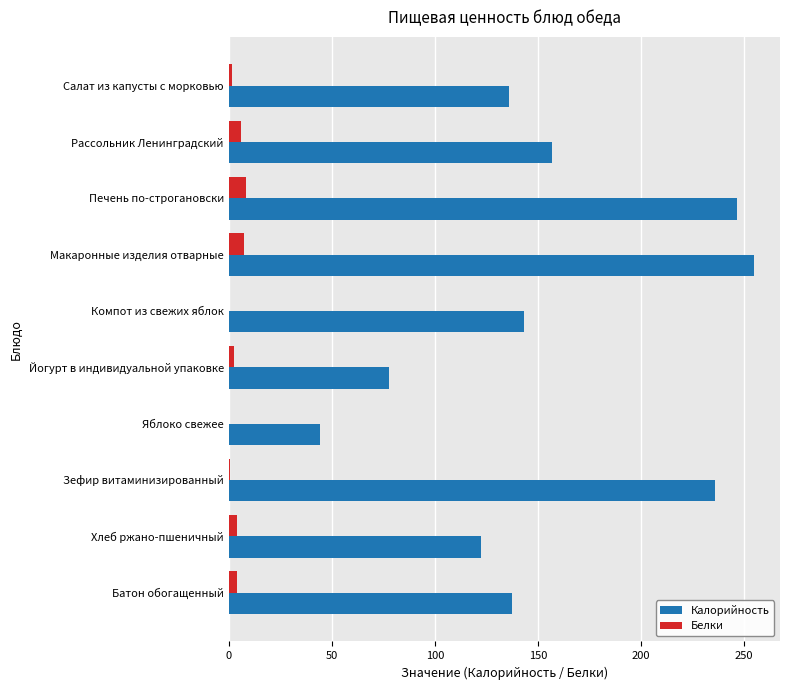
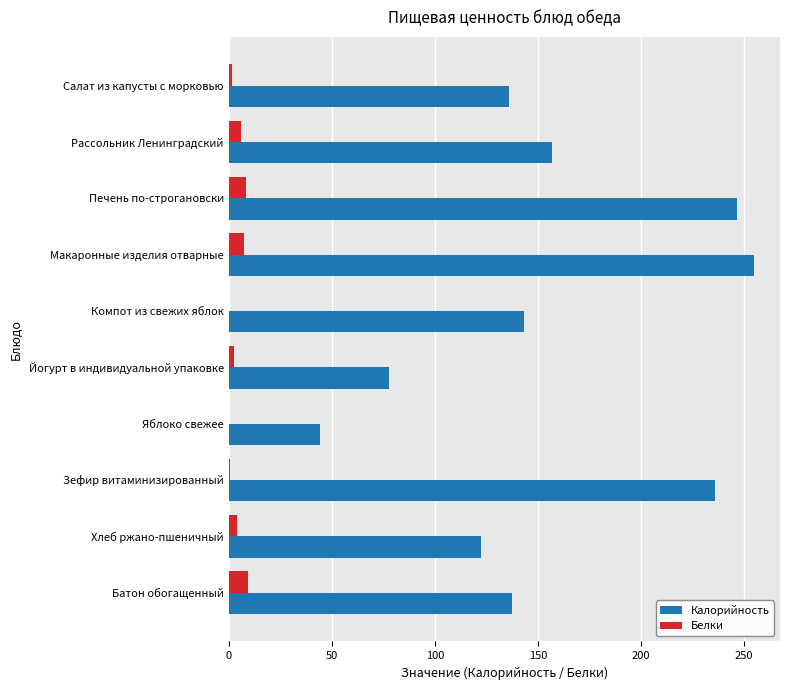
  {
    "Калорийность": {
      "Салат из капусты с морковью": 136,
      "Рассольник Ленинградский": 157,
      "Печень по-строгановски": 247,
      "Макаронные изделия отварные": 255,
      "Компот из свежих яблок": 143,
      "Йогурт в индивидуальной упаковке": 78,
      "Яблоко свежее": 44,
      "Зефир витаминизированный": 236,
      "Хлеб ржано-пшеничный": 122,
      "Батон обогащенный": 137
    },
    "Белки": {
      "Салат из капусты с морковью": 2,
      "Рассольник Ленинградский": 6,
      "Печень по-строгановски": 8,
      "Макаронные изделия отварные": 7,
      "Йогурт в индивидуальной упаковке": 3,
      "Хлеб ржано-пшеничный": 4,
-     "Батон обогащенный": 4
+     "Батон обогащенный": 9
    }
  }
